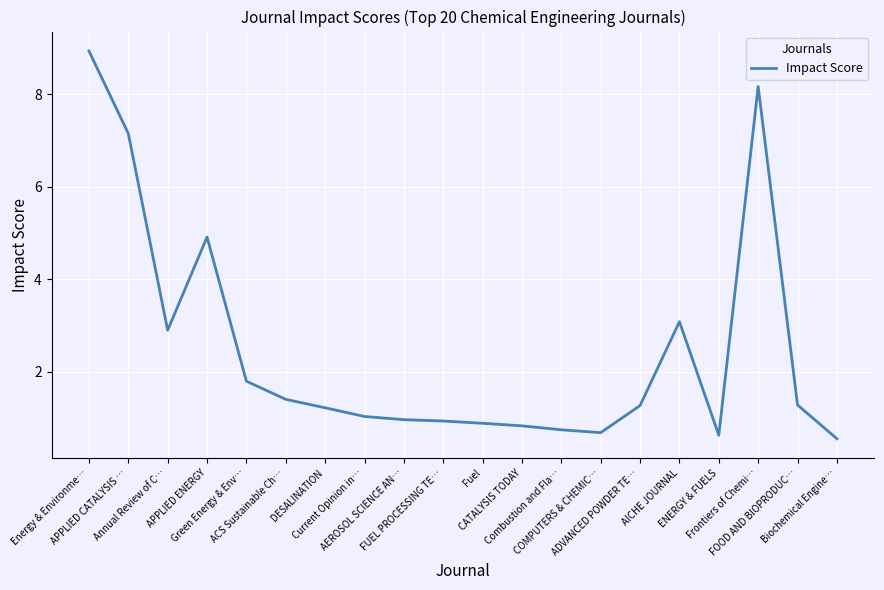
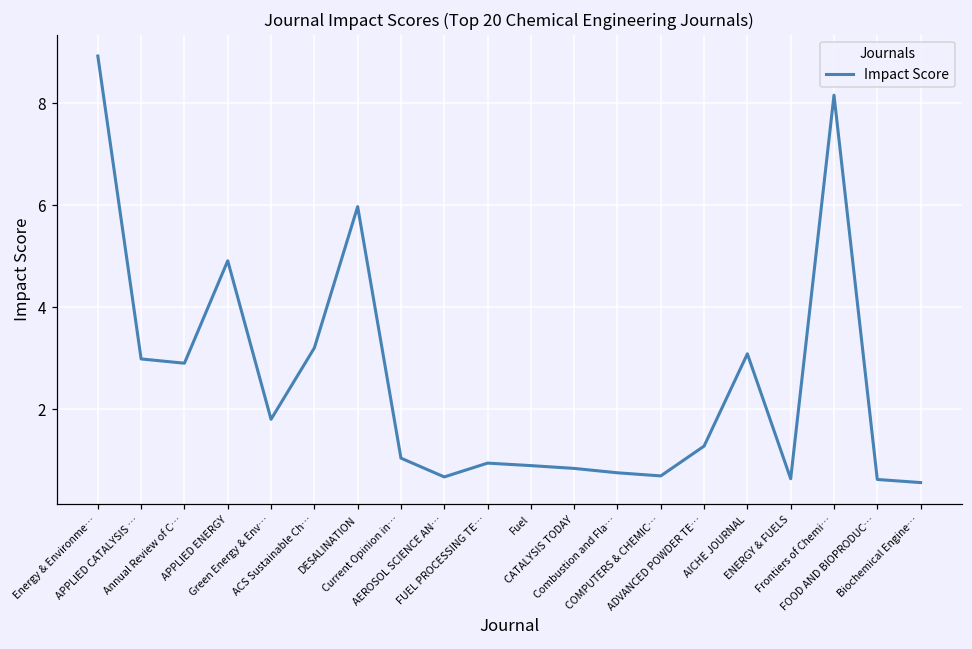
  {
    "Energy & Environme…": 8.9,
-   "APPLIED CATALYSIS …": 7.1,
+   "APPLIED CATALYSIS …": 3.0,
    "Annual Review of C…": 2.9,
    "APPLIED ENERGY": 4.9,
    "Green Energy & Env…": 1.8,
-   "ACS Sustainable Ch…": 1.4,
-   "DESALINATION": 1.2,
+   "ACS Sustainable Ch…": 3.2,
+   "DESALINATION": 6.0,
    "Current Opinion in…": 1.0,
-   "AEROSOL SCIENCE AN…": 1.0,
+   "AEROSOL SCIENCE AN…": 0.7,
    "FUEL PROCESSING TE…": 0.9,
    "Fuel": 0.9,
    "CATALYSIS TODAY": 0.8,
    "Combustion and Fla…": 0.7,
    "COMPUTERS & CHEMIC…": 0.7,
    "ADVANCED POWDER TE…": 1.3,
    "AICHE JOURNAL": 3.1,
    "ENERGY & FUELS": 0.6,
    "Frontiers of Chemi…": 8.2,
-   "FOOD AND BIOPRODUC…": 1.3,
+   "FOOD AND BIOPRODUC…": 0.6,
    "Biochemical Engine…": 0.6
  }
